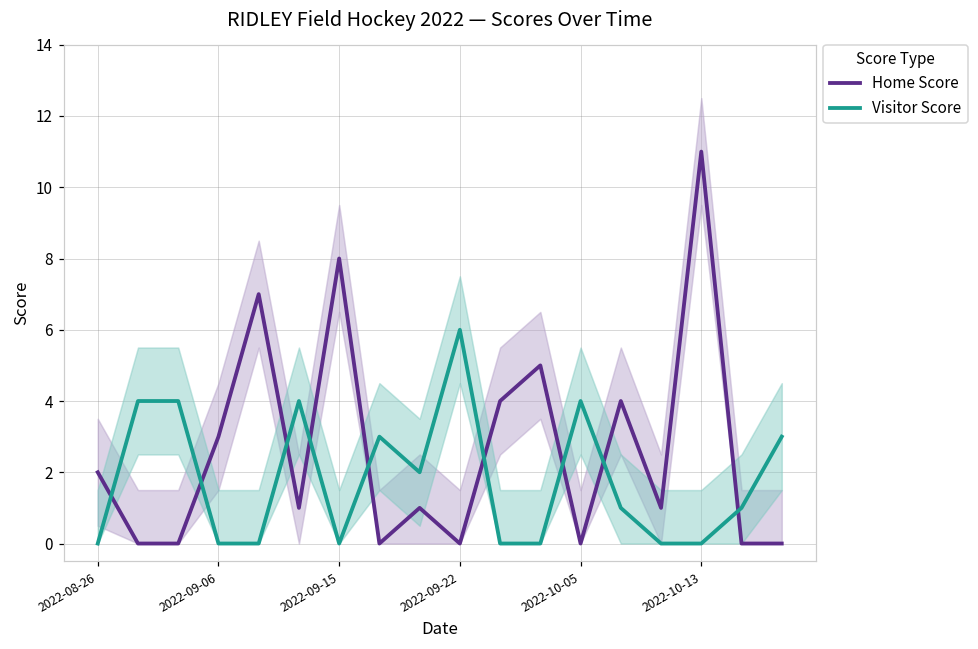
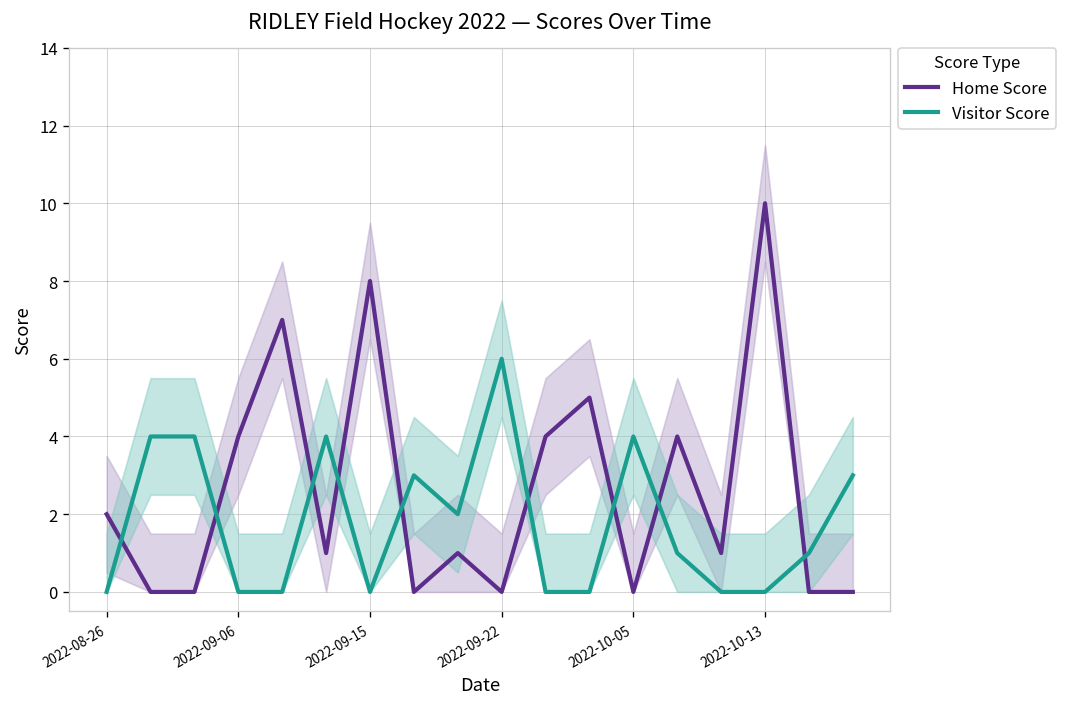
  {
    "Home Score": {
      "2022-08-26": 2,
-     "2022-09-06": 3,
+     "2022-09-06": 4,
      "2022-09-15": 8,
      "2022-09-22": 0,
      "2022-10-05": 0,
-     "2022-10-13": 11
+     "2022-10-13": 10
    },
    "Visitor Score": {
      "2022-08-26": 0,
      "2022-09-06": 0,
      "2022-09-15": 0,
      "2022-09-22": 6,
      "2022-10-05": 4,
      "2022-10-13": 0
    }
  }
